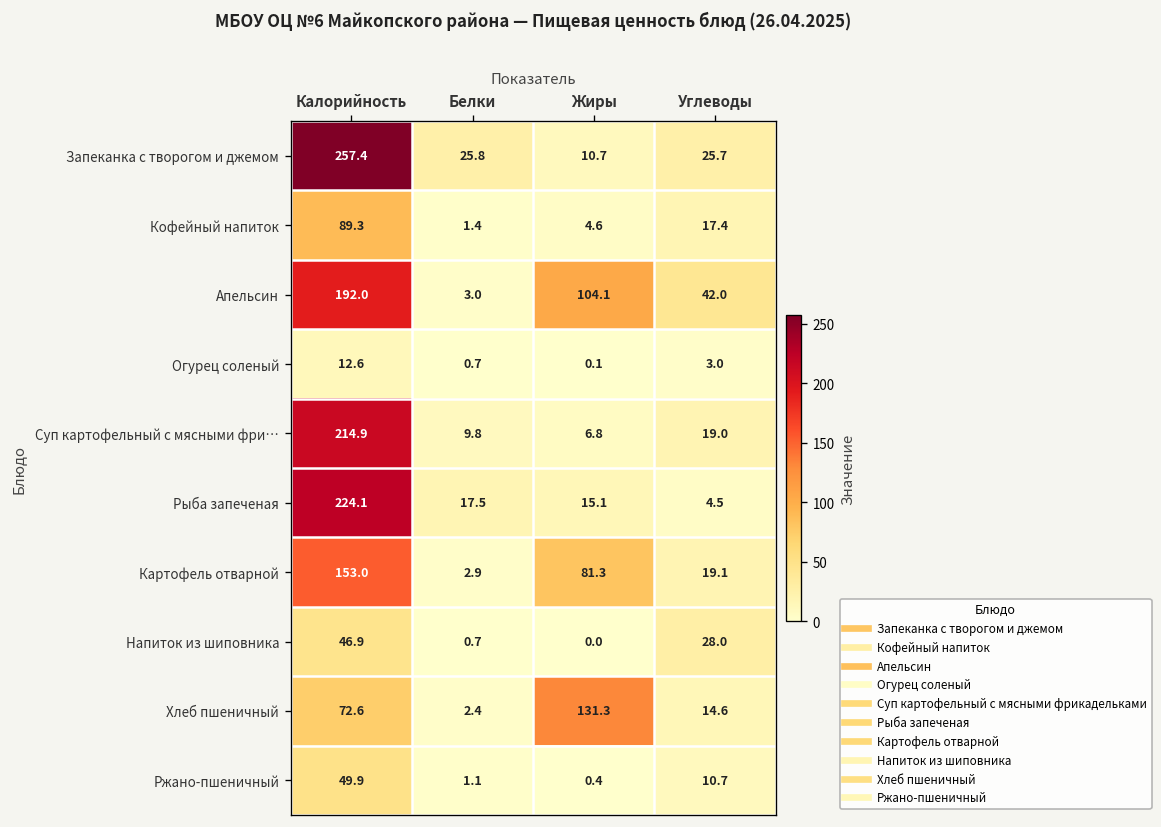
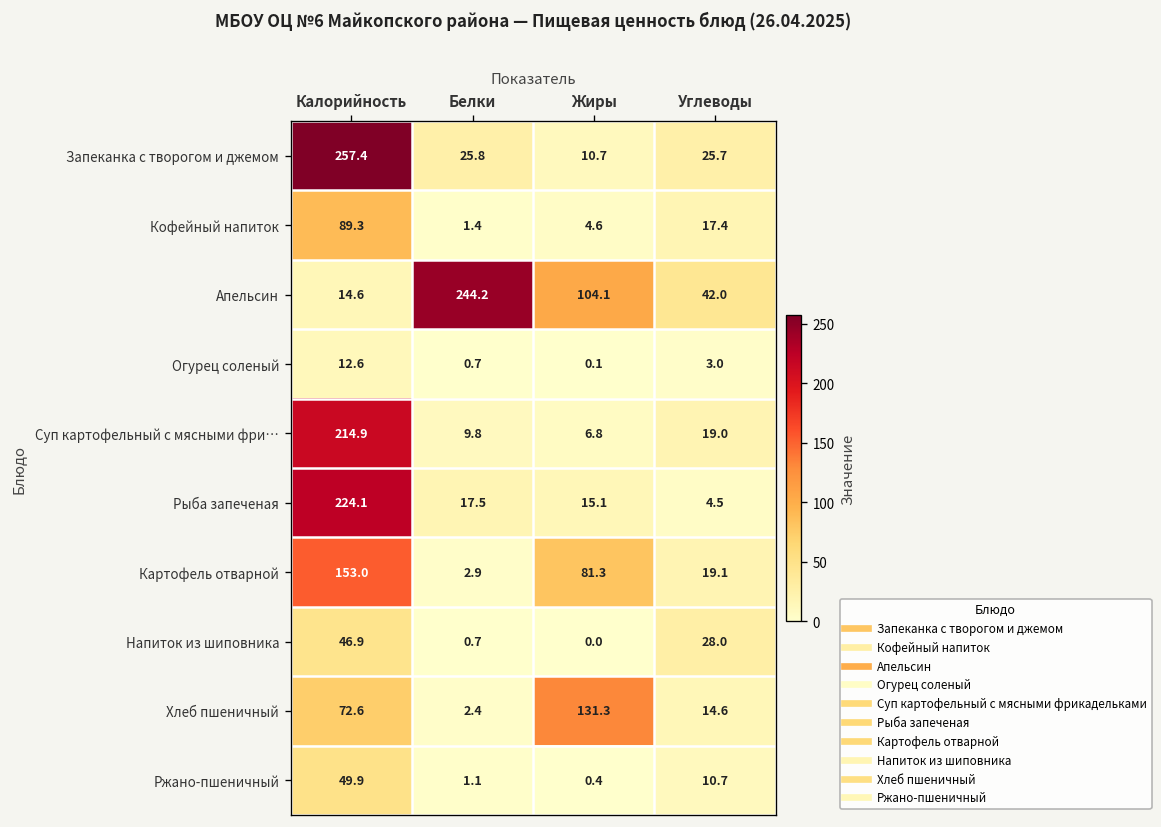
  {
    "Запеканка с творогом и джемом": {
      "Калорийность": 257.4,
      "Белки": 25.8,
      "Жиры": 10.7,
      "Углеводы": 25.7
    },
    "Кофейный напиток": {
      "Калорийность": 89.3,
      "Белки": 1.4,
      "Жиры": 4.6,
      "Углеводы": 17.4
    },
    "Апельсин": {
-     "Калорийность": 192.0,
-     "Белки": 3.0,
+     "Калорийность": 14.6,
+     "Белки": 244.2,
      "Жиры": 104.1,
      "Углеводы": 42.0
    },
    "Огурец соленый": {
      "Калорийность": 12.6,
      "Белки": 0.7,
      "Жиры": 0.1,
      "Углеводы": 3.0
    },
    "Суп картофельный с мясными фри…": {
      "Калорийность": 214.9,
      "Белки": 9.8,
      "Жиры": 6.8,
      "Углеводы": 19.0
    },
    "Рыба запеченая": {
      "Калорийность": 224.1,
      "Белки": 17.5,
      "Жиры": 15.1,
      "Углеводы": 4.5
    },
    "Картофель отварной": {
      "Калорийность": 153.0,
      "Белки": 2.9,
      "Жиры": 81.3,
      "Углеводы": 19.1
    },
    "Напиток из шиповника": {
      "Калорийность": 46.9,
      "Белки": 0.7,
      "Жиры": 0.0,
      "Углеводы": 28.0
    },
    "Хлеб пшеничный": {
      "Калорийность": 72.6,
      "Белки": 2.4,
      "Жиры": 131.3,
      "Углеводы": 14.6
    },
    "Ржано-пшеничный": {
      "Калорийность": 49.9,
      "Белки": 1.1,
      "Жиры": 0.4,
      "Углеводы": 10.7
    }
  }
